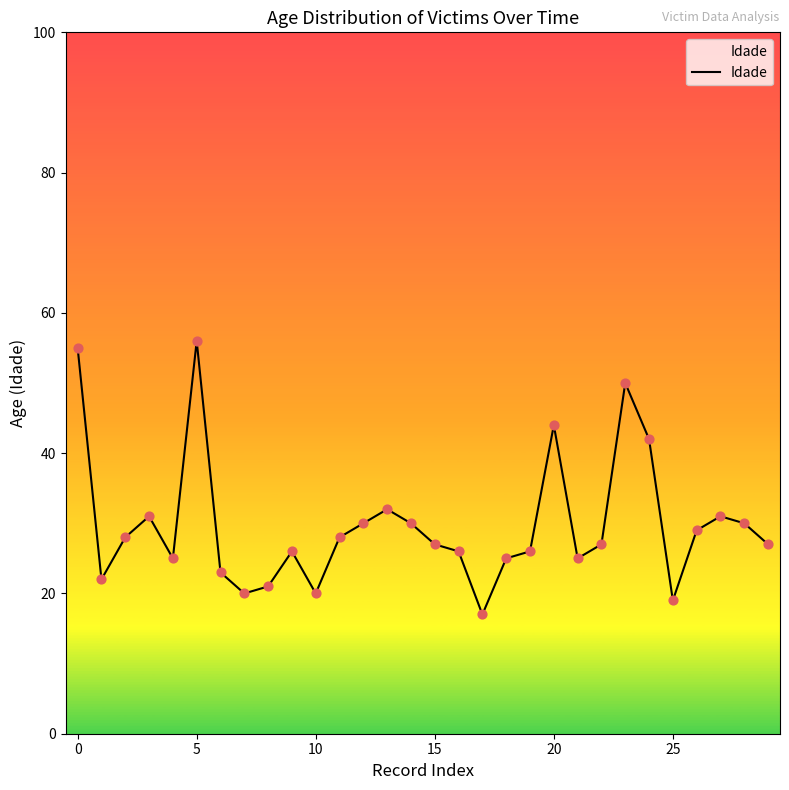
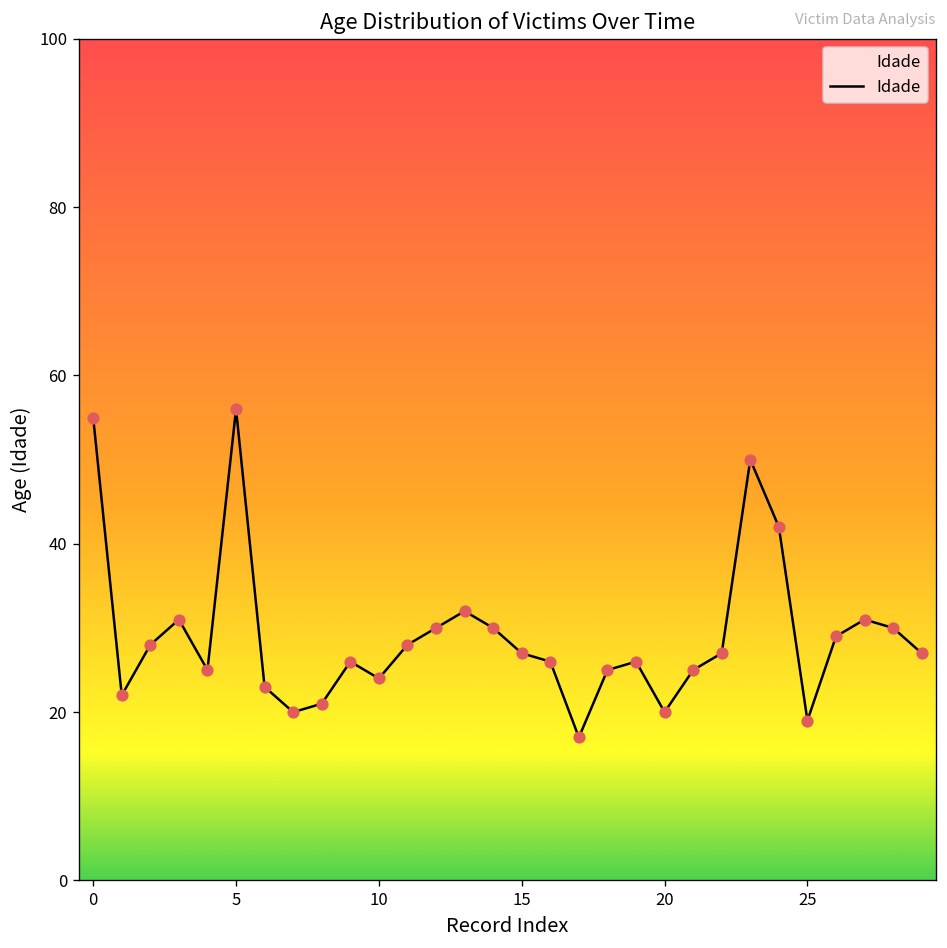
  {
    "0": 55,
    "5": 56,
-   "10": 20,
+   "10": 24,
    "15": 27,
-   "20": 44,
+   "20": 20,
    "25": 19
  }
